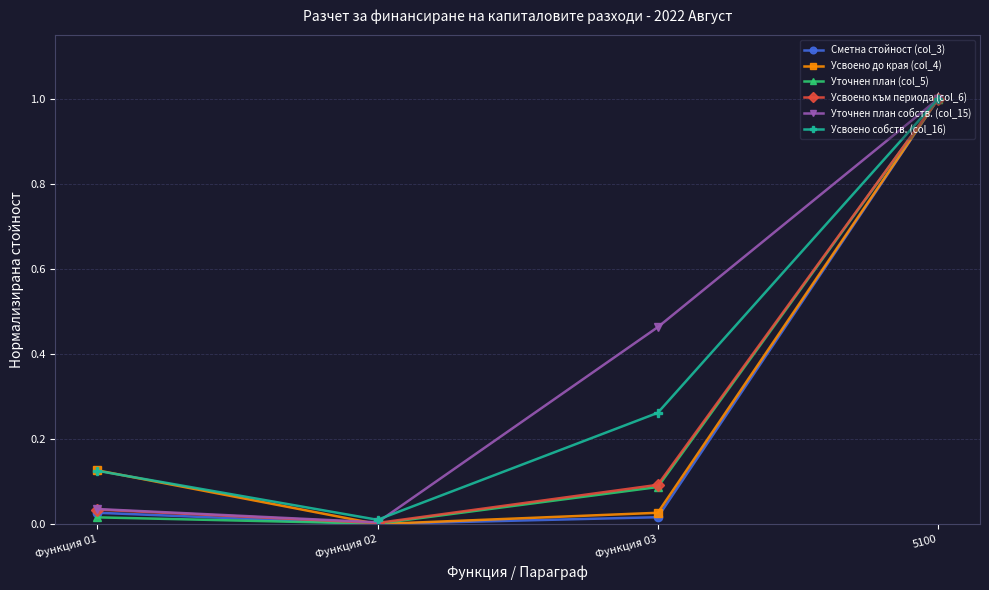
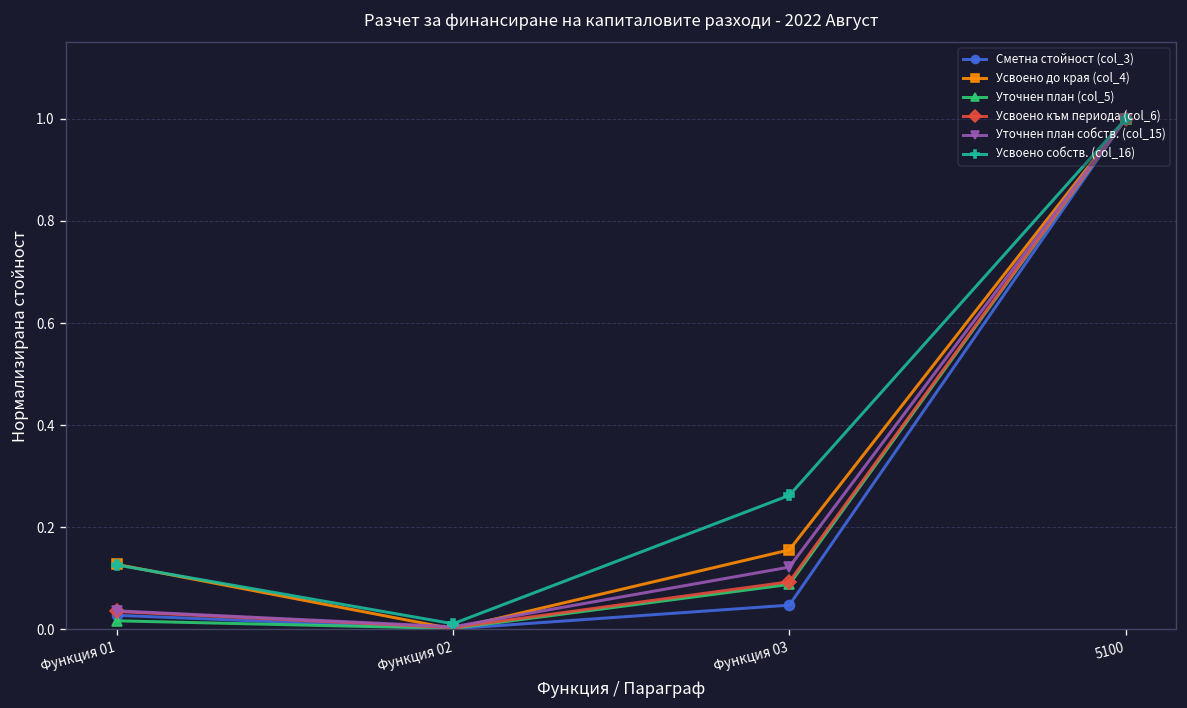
  {
    "Сметна стойност (col_3)": {
      "Функция 01": 0.03,
-     "Функция 03": 0.02
+     "Функция 03": 0.05
    },
    "Усвоено до края (col_4)": {
-     "Функция 03": 0.03
+     "Функция 03": 0.16
    },
    "Уточнен план собств. (col_15)": {
-     "Функция 03": 0.46
+     "Функция 03": 0.12
    }
  }
